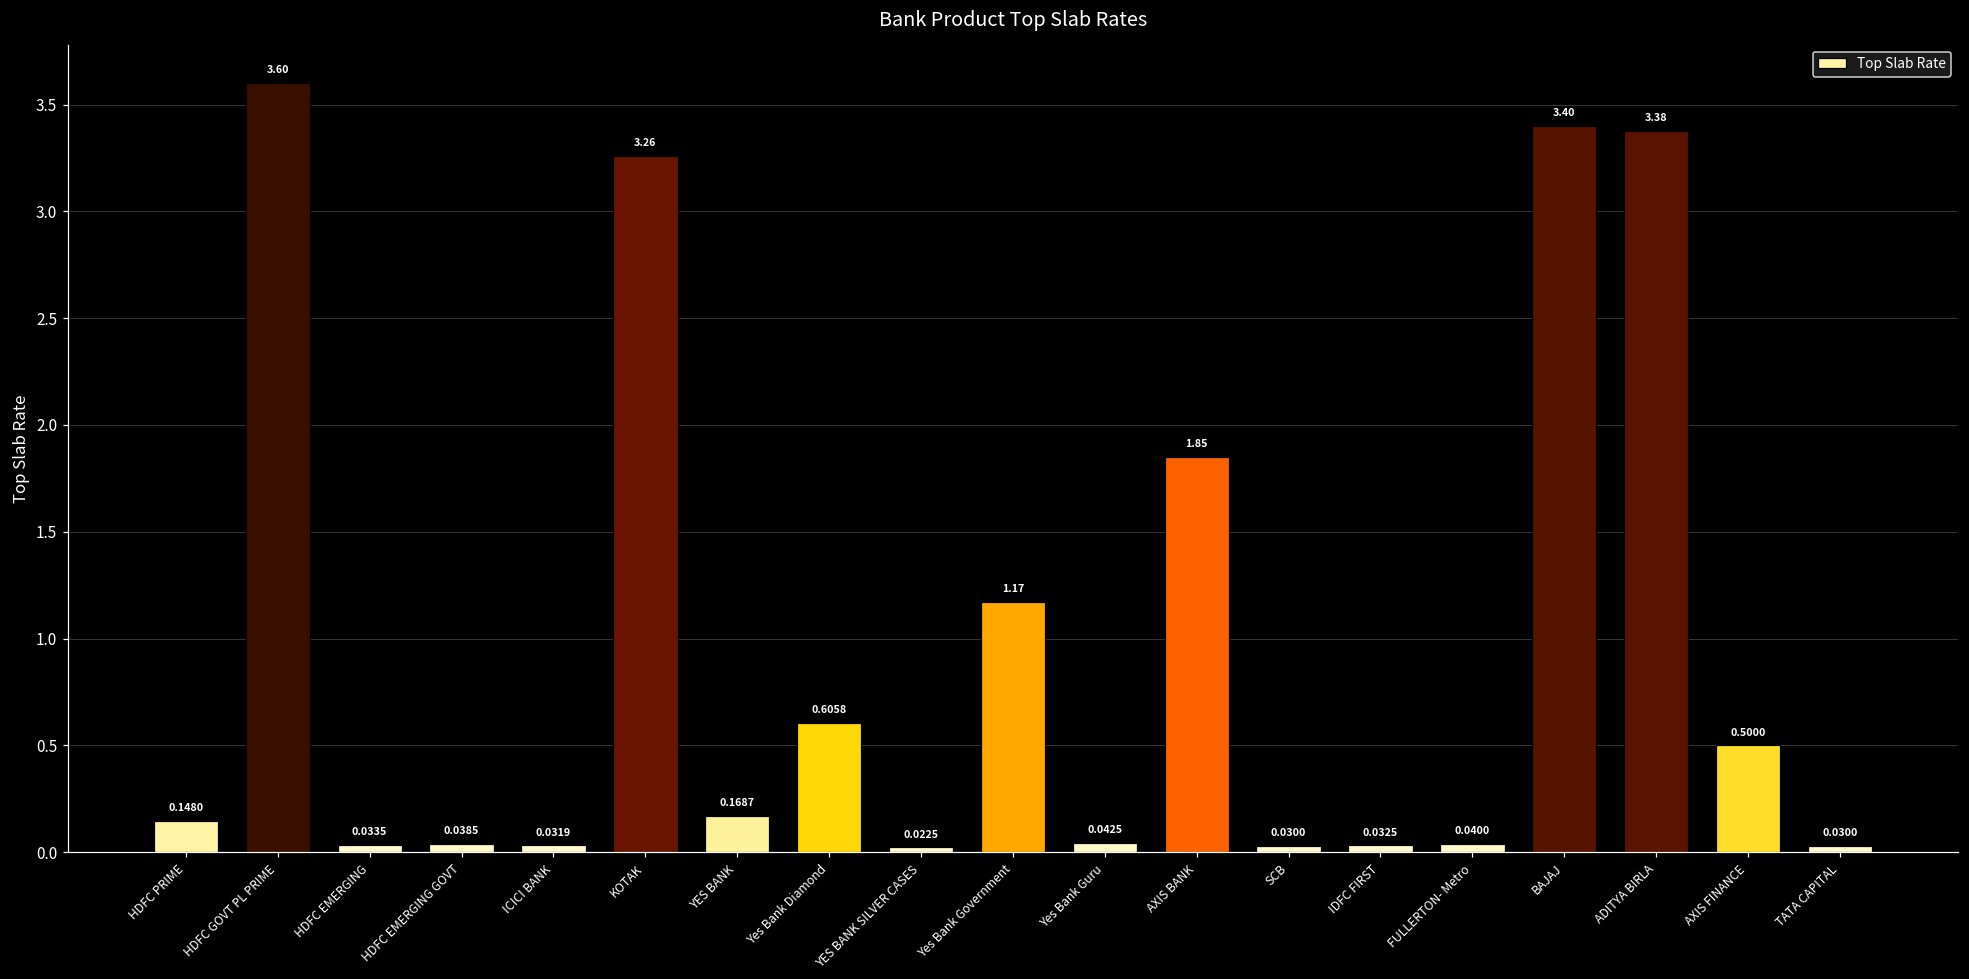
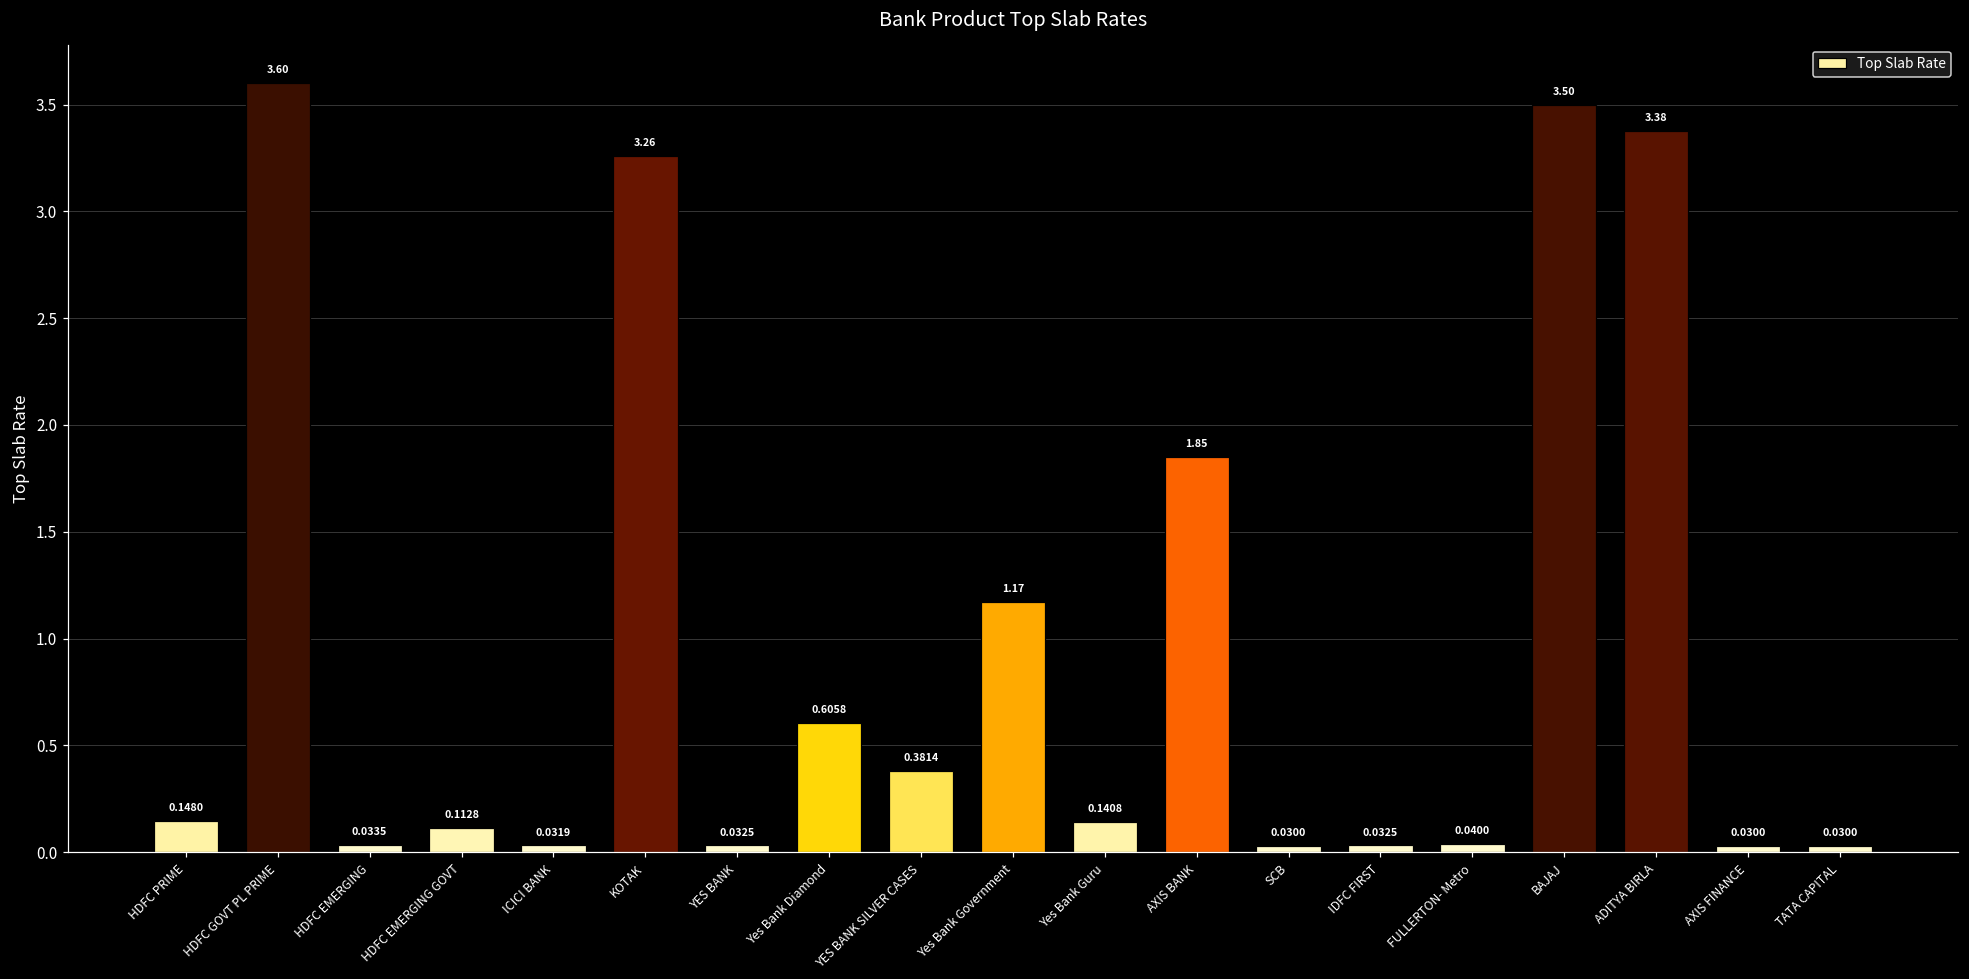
  {
    "HDFC PRIME": 0.1480,
    "HDFC GOVT PL PRIME": 3.60,
    "HDFC EMERGING": 0.0335,
-   "HDFC EMERGING GOVT": 0.0385,
+   "HDFC EMERGING GOVT": 0.1128,
    "ICICI BANK": 0.0319,
    "KOTAK": 3.26,
-   "YES BANK": 0.1687,
+   "YES BANK": 0.0325,
    "Yes Bank Diamond": 0.6058,
-   "YES BANK SILVER CASES": 0.0225,
+   "YES BANK SILVER CASES": 0.3814,
    "Yes Bank Government": 1.17,
-   "Yes Bank Guru": 0.0425,
+   "Yes Bank Guru": 0.1408,
    "AXIS BANK": 1.85,
    "SCB": 0.0300,
    "IDFC FIRST": 0.0325,
    "FULLERTON- Metro": 0.0400,
-   "BAJAJ": 3.40,
+   "BAJAJ": 3.50,
    "ADITYA BIRLA": 3.38,
-   "AXIS FINANCE": 0.5000,
+   "AXIS FINANCE": 0.0300,
    "TATA CAPITAL": 0.0300
  }
